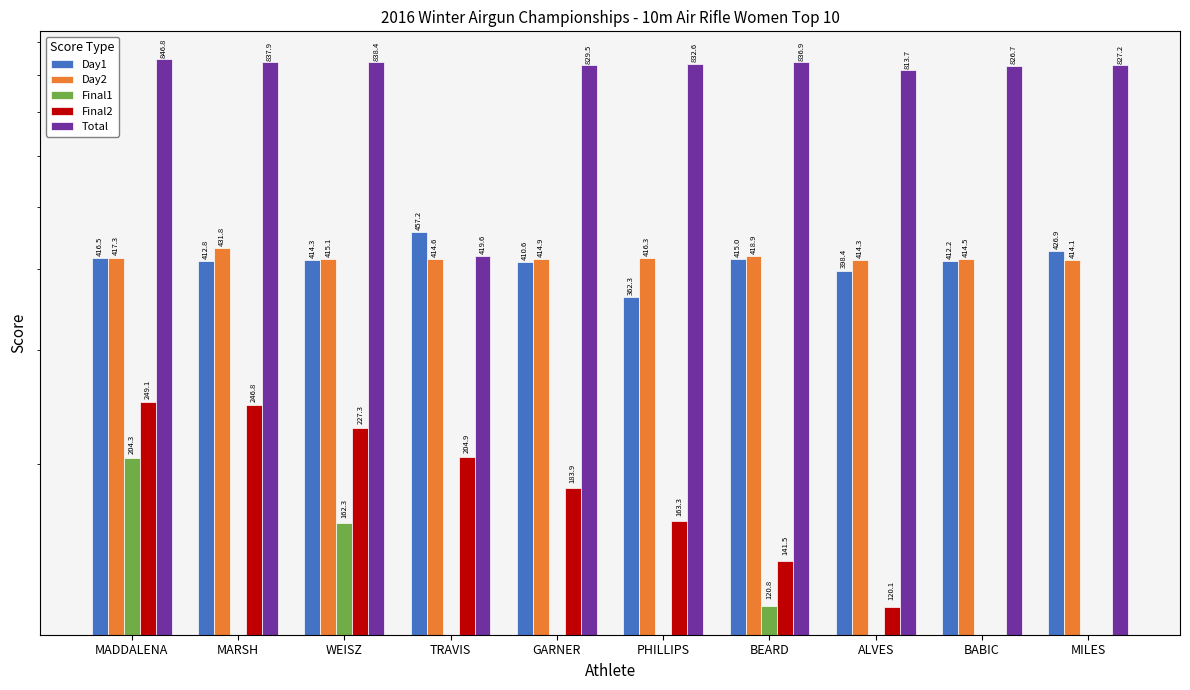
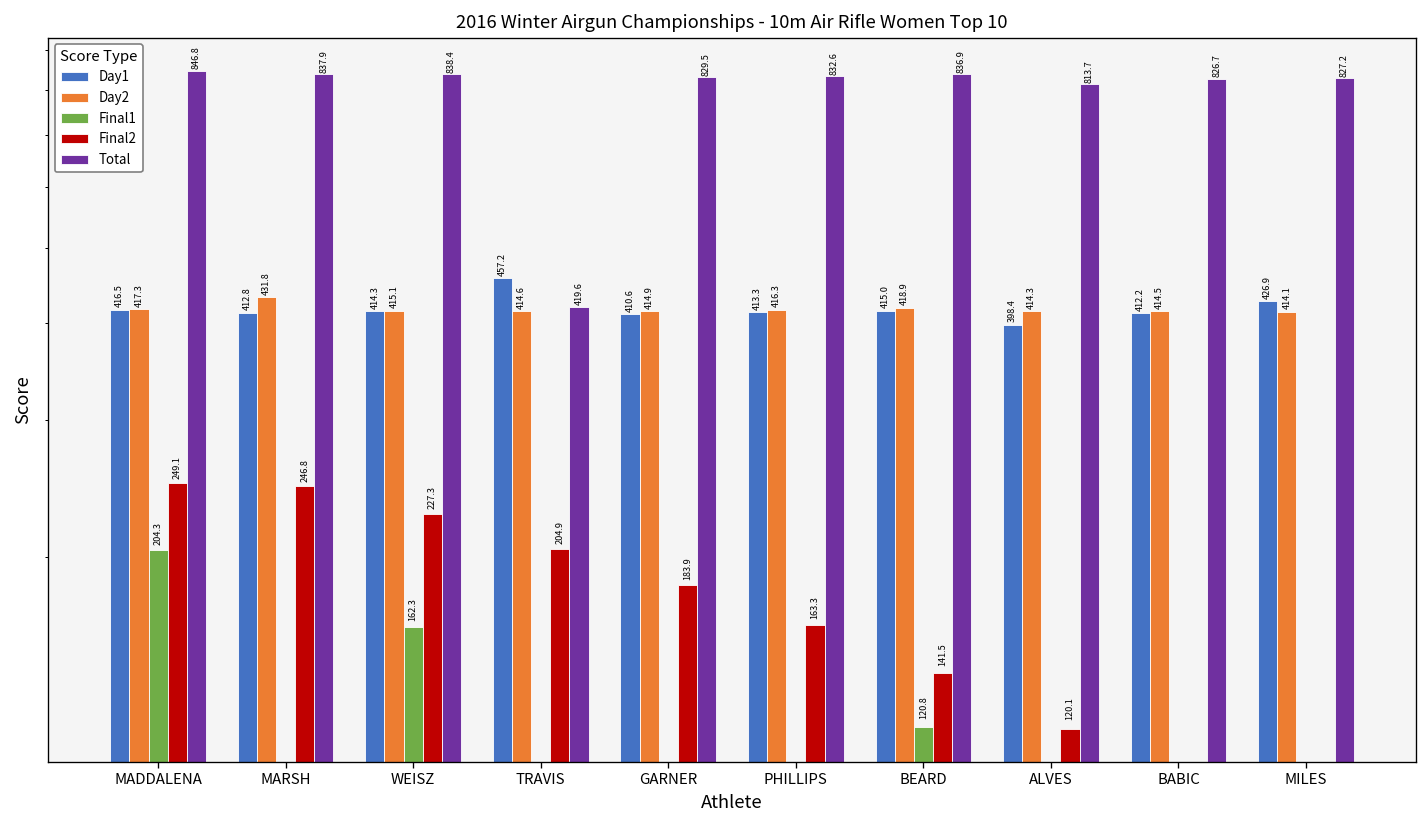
  {
    "Day1": {
      "MADDALENA": 416.5,
      "MARSH": 412.8,
      "WEISZ": 414.3,
      "TRAVIS": 457.2,
      "GARNER": 410.6,
-     "PHILLIPS": 362.3,
+     "PHILLIPS": 413.3,
      "BEARD": 415.0,
      "ALVES": 398.4,
      "BABIC": 412.2,
      "MILES": 426.9
    },
    "Day2": {
      "MADDALENA": 417.3,
      "MARSH": 431.8,
      "WEISZ": 415.1,
      "TRAVIS": 414.6,
      "GARNER": 414.9,
      "PHILLIPS": 416.3,
      "BEARD": 418.9,
      "ALVES": 414.3,
      "BABIC": 414.5,
      "MILES": 414.1
    },
    "Final1": {
      "MADDALENA": 204.3,
      "WEISZ": 162.3,
      "BEARD": 120.8
    },
    "Final2": {
      "MADDALENA": 249.1,
      "MARSH": 246.8,
      "WEISZ": 227.3,
      "TRAVIS": 204.9,
      "GARNER": 183.9,
      "PHILLIPS": 163.3,
      "BEARD": 141.5,
      "ALVES": 120.1
    },
    "Total": {
      "MADDALENA": 846.8,
      "MARSH": 837.9,
      "WEISZ": 838.4,
      "TRAVIS": 419.6,
      "GARNER": 829.5,
      "PHILLIPS": 832.6,
      "BEARD": 836.9,
      "ALVES": 813.7,
      "BABIC": 826.7,
      "MILES": 827.2
    }
  }
